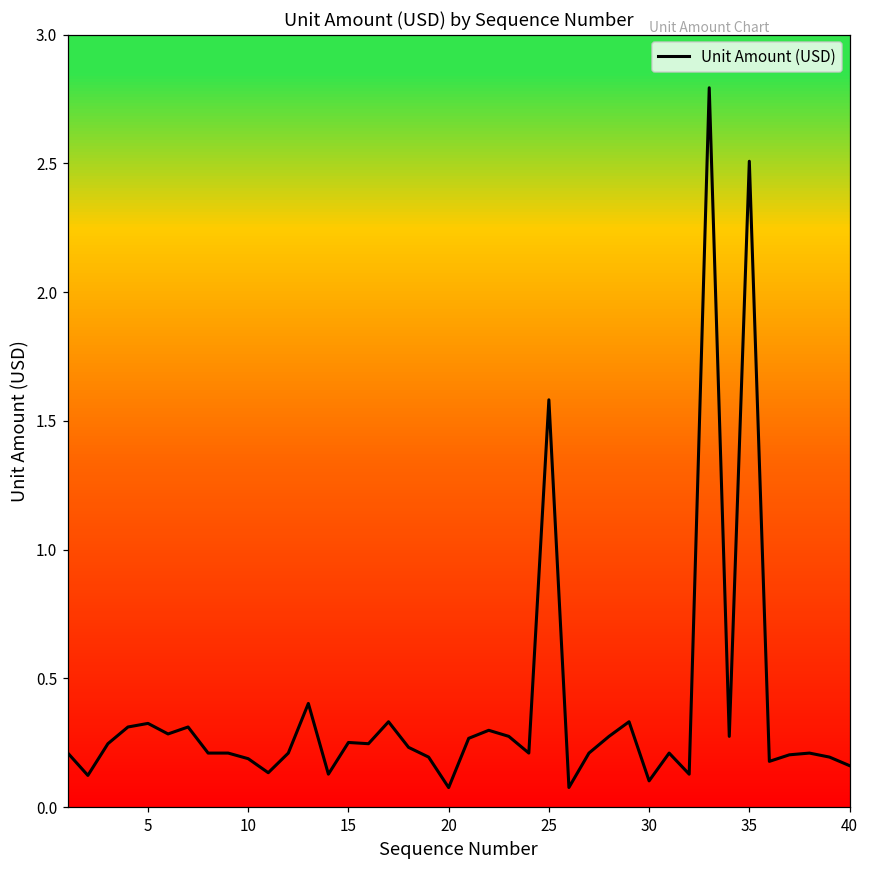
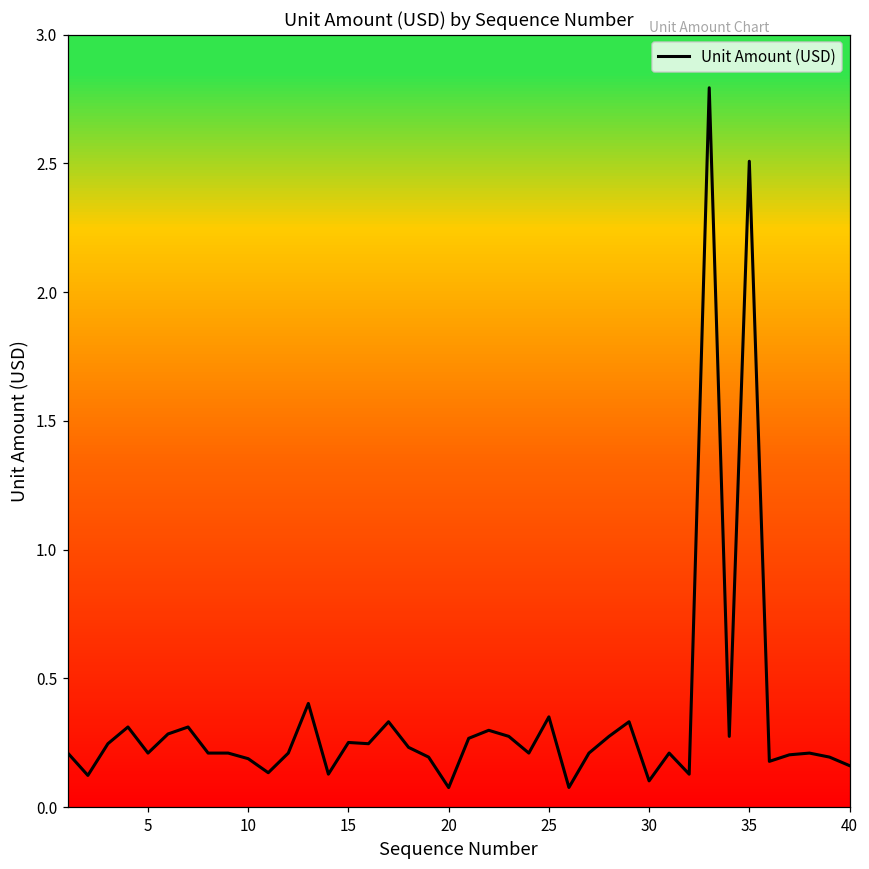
  {
-   "5": 0.33,
+   "5": 0.21,
    "10": 0.19,
    "15": 0.25,
    "20": 0.08,
-   "25": 1.58,
+   "25": 0.35,
    "30": 0.10,
    "35": 2.51,
    "40": 0.16
  }
